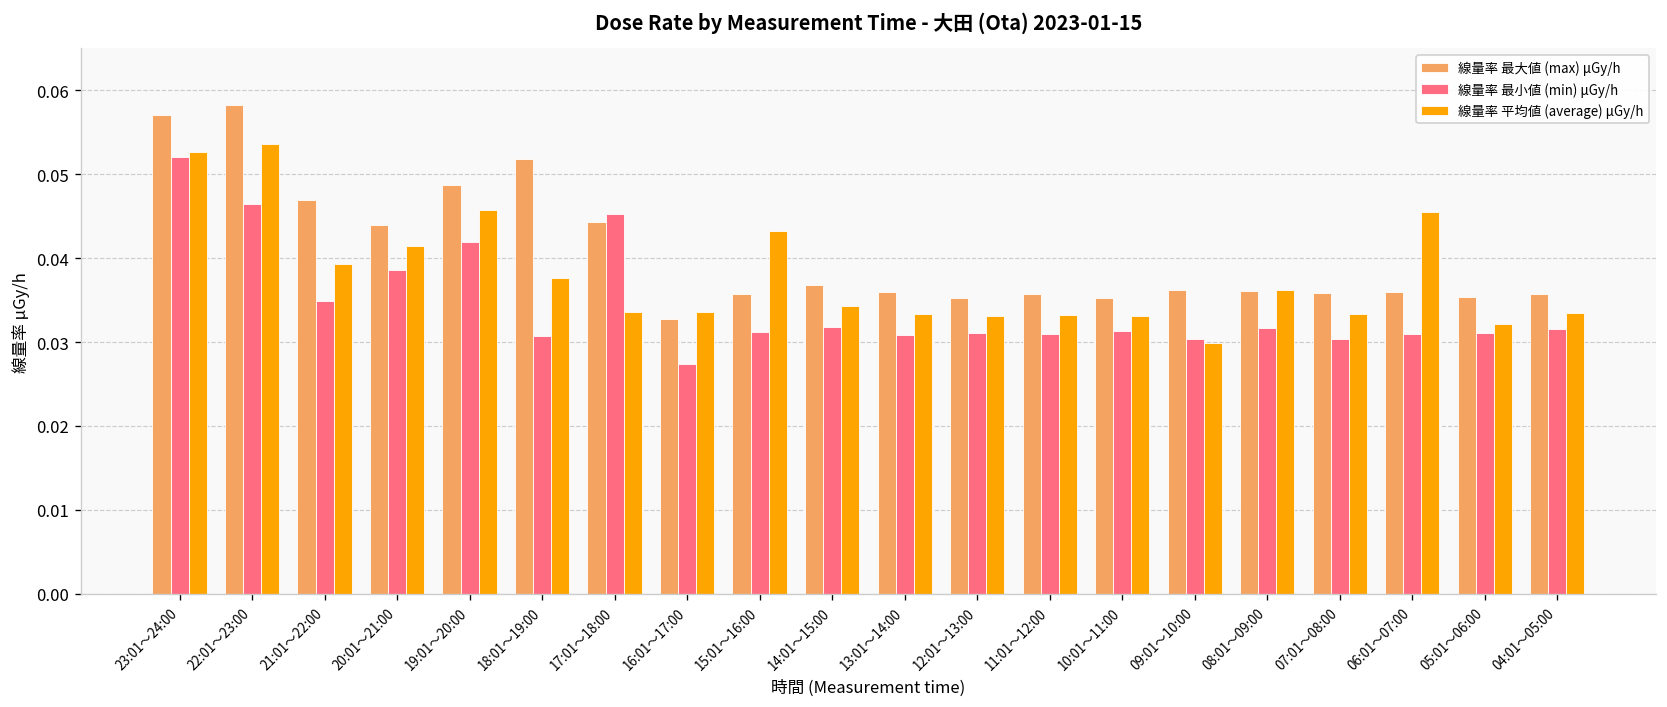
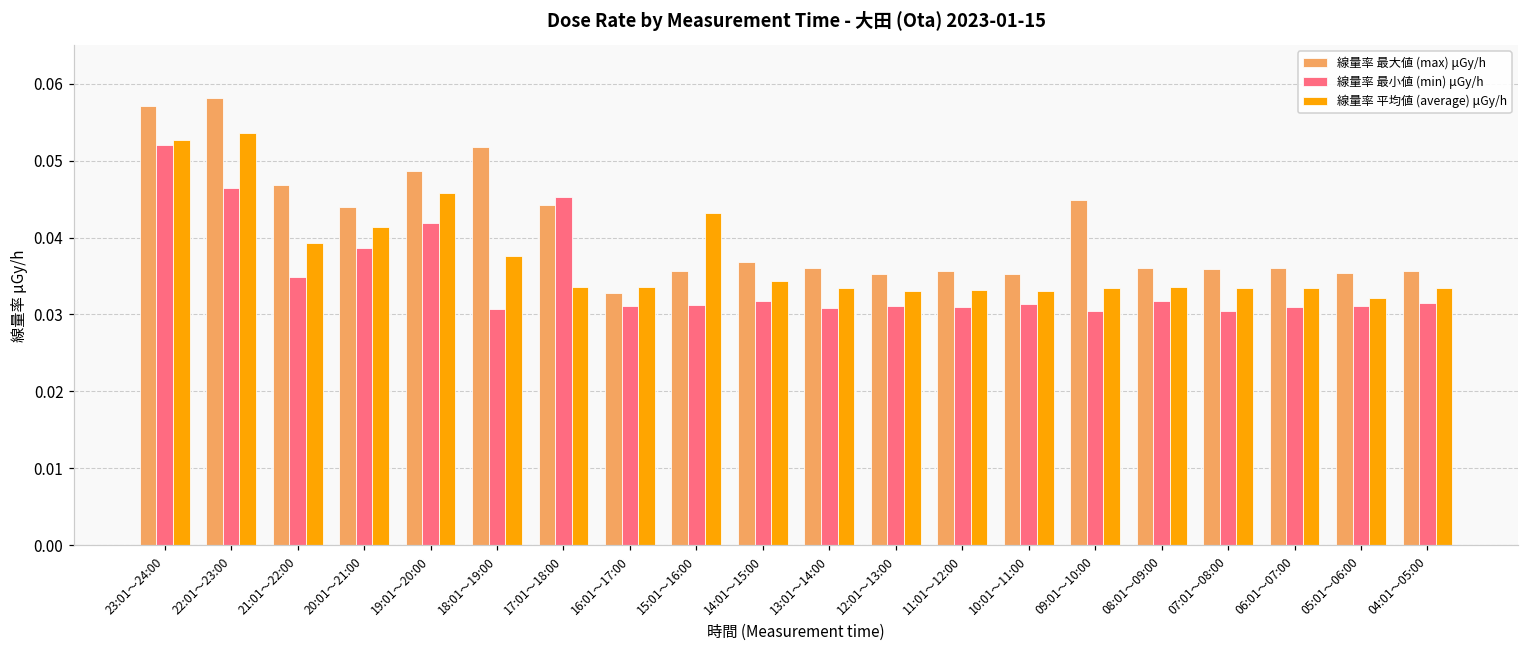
  {
    "線量率 最大値 (max) μGy/h": {
      "23:01～24:00": 0.057,
      "22:01～23:00": 0.058,
      "21:01～22:00": 0.047,
      "20:01～21:00": 0.044,
      "19:01～20:00": 0.049,
      "18:01～19:00": 0.052,
      "17:01～18:00": 0.044,
      "16:01～17:00": 0.033,
      "15:01～16:00": 0.036,
      "14:01～15:00": 0.037,
      "13:01～14:00": 0.036,
      "12:01～13:00": 0.035,
      "11:01～12:00": 0.036,
      "10:01～11:00": 0.035,
-     "09:01～10:00": 0.036,
+     "09:01～10:00": 0.045,
      "08:01～09:00": 0.036,
      "07:01～08:00": 0.036,
      "06:01～07:00": 0.036,
      "05:01～06:00": 0.035,
      "04:01～05:00": 0.036
    },
    "線量率 最小値 (min) μGy/h": {
      "23:01～24:00": 0.052,
      "22:01～23:00": 0.047,
      "21:01～22:00": 0.035,
      "20:01～21:00": 0.039,
      "19:01～20:00": 0.042,
      "18:01～19:00": 0.031,
      "17:01～18:00": 0.045,
-     "16:01～17:00": 0.027,
+     "16:01～17:00": 0.031,
      "15:01～16:00": 0.031,
      "14:01～15:00": 0.032,
      "13:01～14:00": 0.031,
      "12:01～13:00": 0.031,
      "11:01～12:00": 0.031,
      "10:01～11:00": 0.031,
      "09:01～10:00": 0.030,
      "08:01～09:00": 0.032,
      "07:01～08:00": 0.030,
      "06:01～07:00": 0.031,
      "05:01～06:00": 0.031,
      "04:01～05:00": 0.032
    },
    "線量率 平均値 (average) μGy/h": {
      "23:01～24:00": 0.053,
      "22:01～23:00": 0.054,
      "21:01～22:00": 0.039,
      "20:01～21:00": 0.041,
      "19:01～20:00": 0.046,
      "18:01～19:00": 0.038,
      "17:01～18:00": 0.034,
      "16:01～17:00": 0.034,
      "15:01～16:00": 0.043,
      "14:01～15:00": 0.034,
      "13:01～14:00": 0.033,
      "12:01～13:00": 0.033,
      "11:01～12:00": 0.033,
      "10:01～11:00": 0.033,
-     "09:01～10:00": 0.030,
-     "08:01～09:00": 0.036,
+     "09:01～10:00": 0.033,
+     "08:01～09:00": 0.034,
      "07:01～08:00": 0.033,
-     "06:01～07:00": 0.046,
+     "06:01～07:00": 0.033,
      "05:01～06:00": 0.032,
      "04:01～05:00": 0.034
    }
  }
